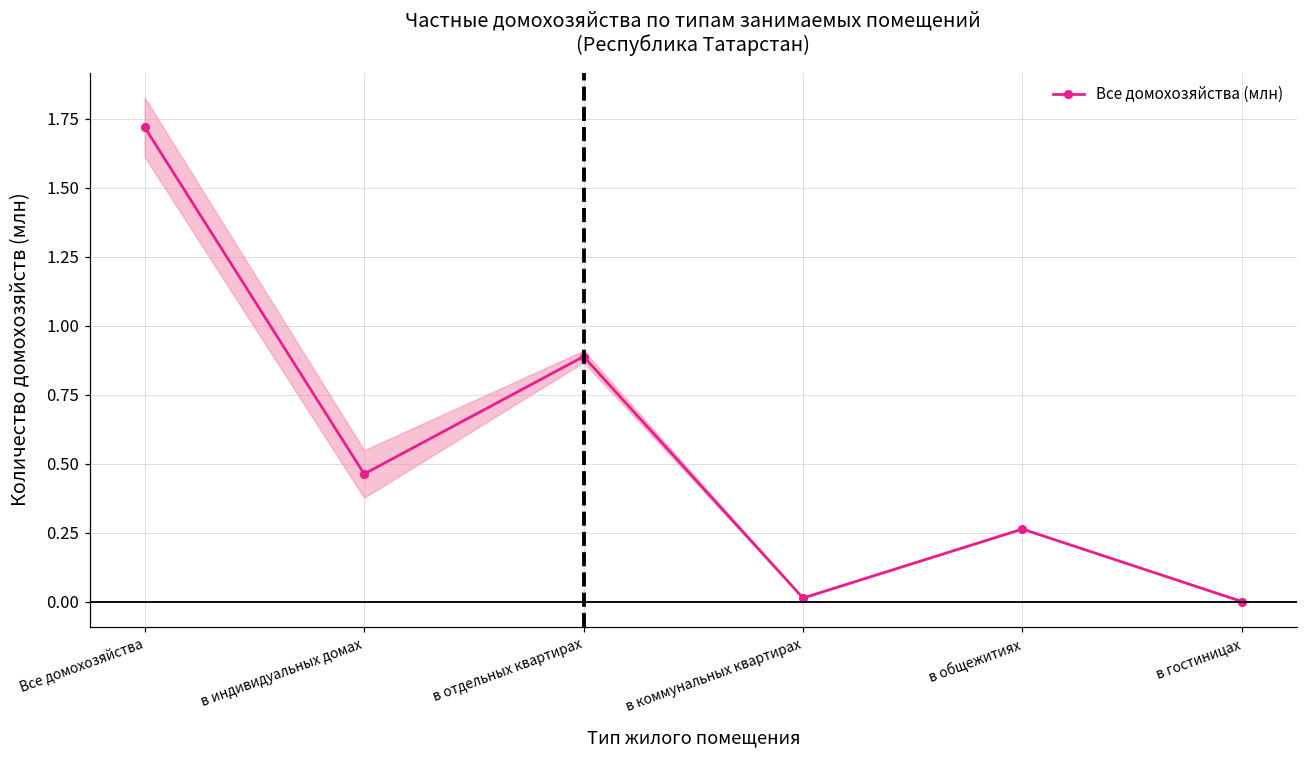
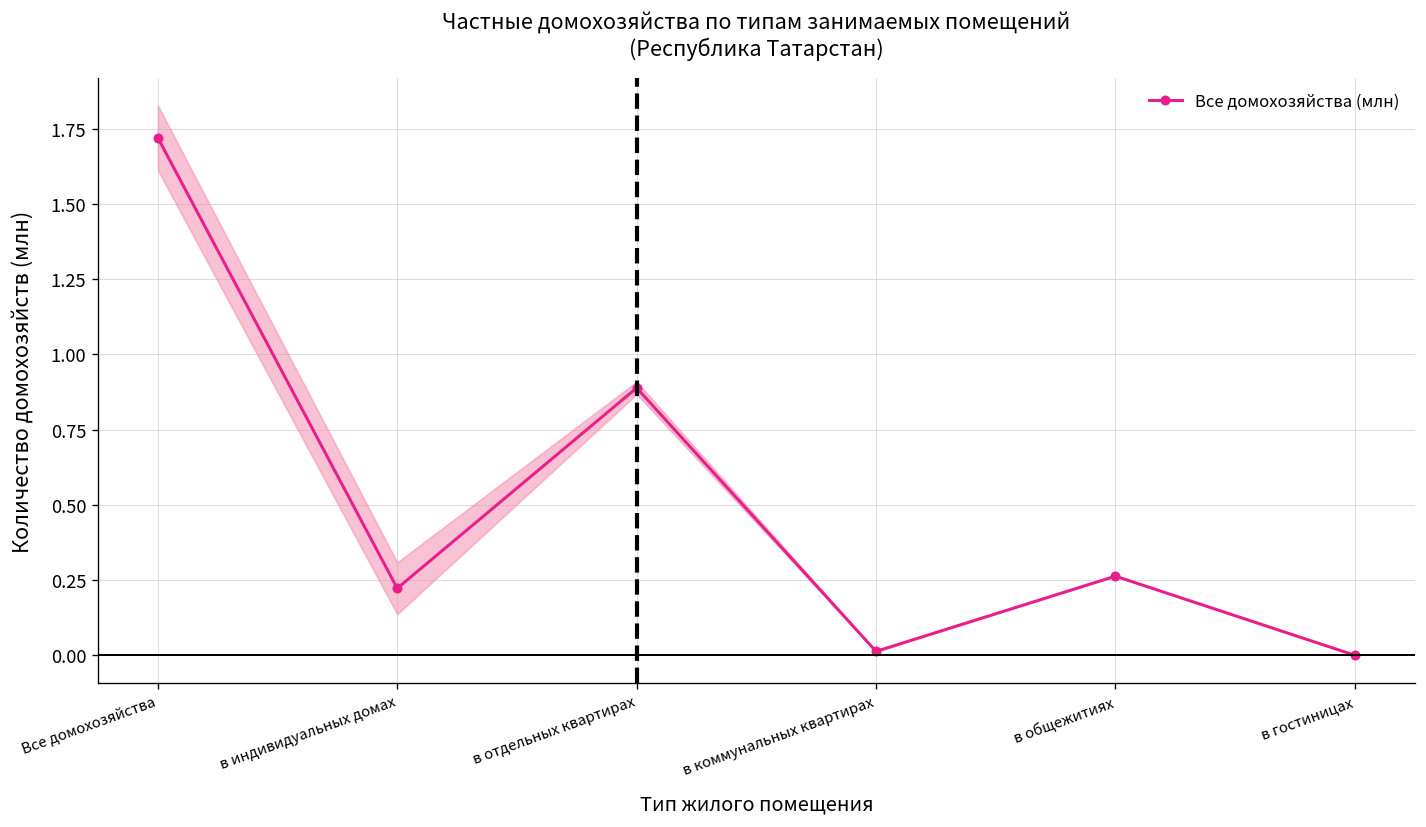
  {
    "Все домохозяйства (млн)": {
      "Все домохозяйства": 1.72,
-     "в индивидуальных домах": 0.46,
+     "в индивидуальных домах": 0.22,
      "в отдельных квартирах": 0.89
    }
  }
